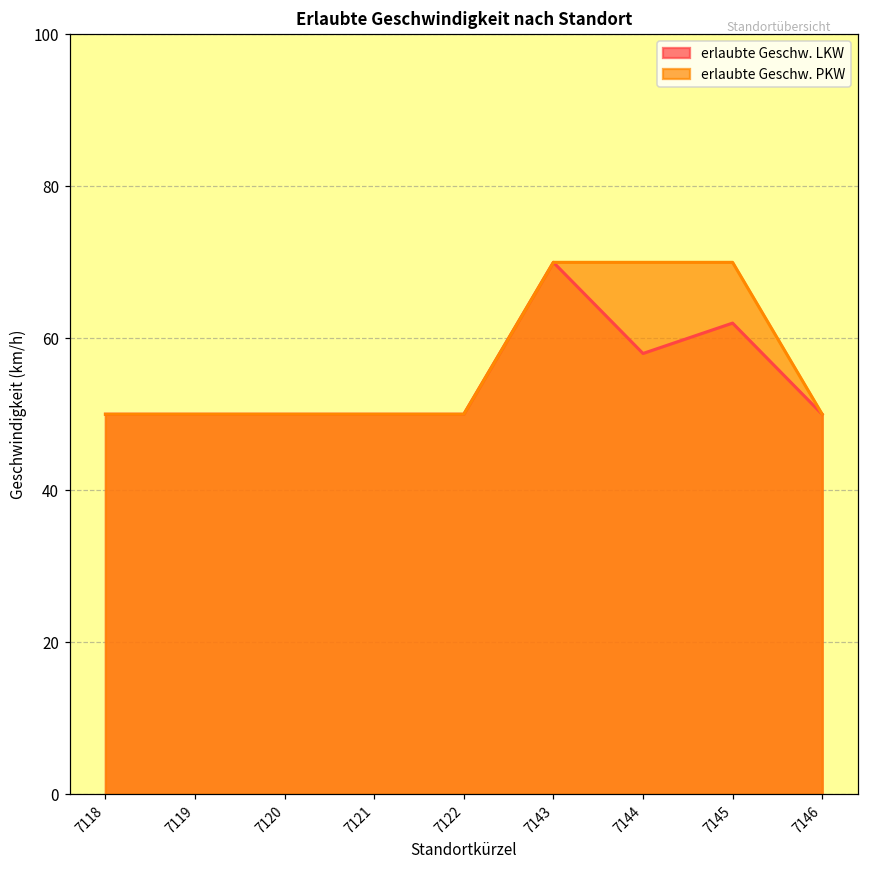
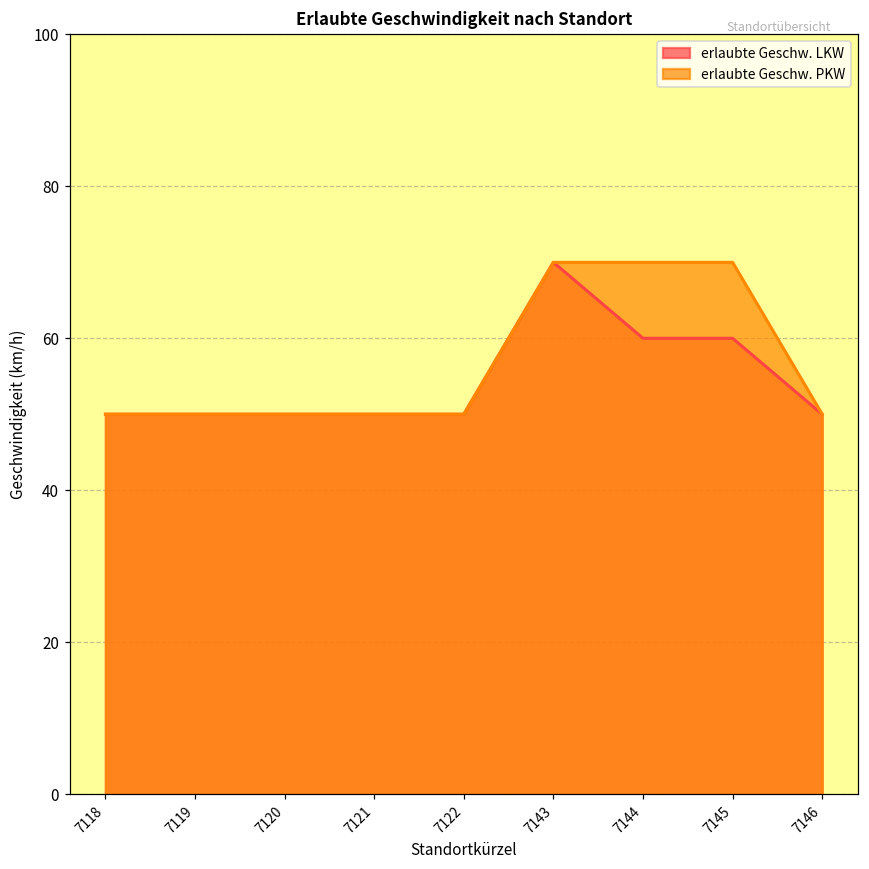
  {
    "erlaubte Geschw. LKW": {
-     "7144": 58,
-     "7145": 62
+     "7144": 60,
+     "7145": 60
    },
    "erlaubte Geschw. PKW": {
      "7144": 70,
      "7145": 70
    }
  }
